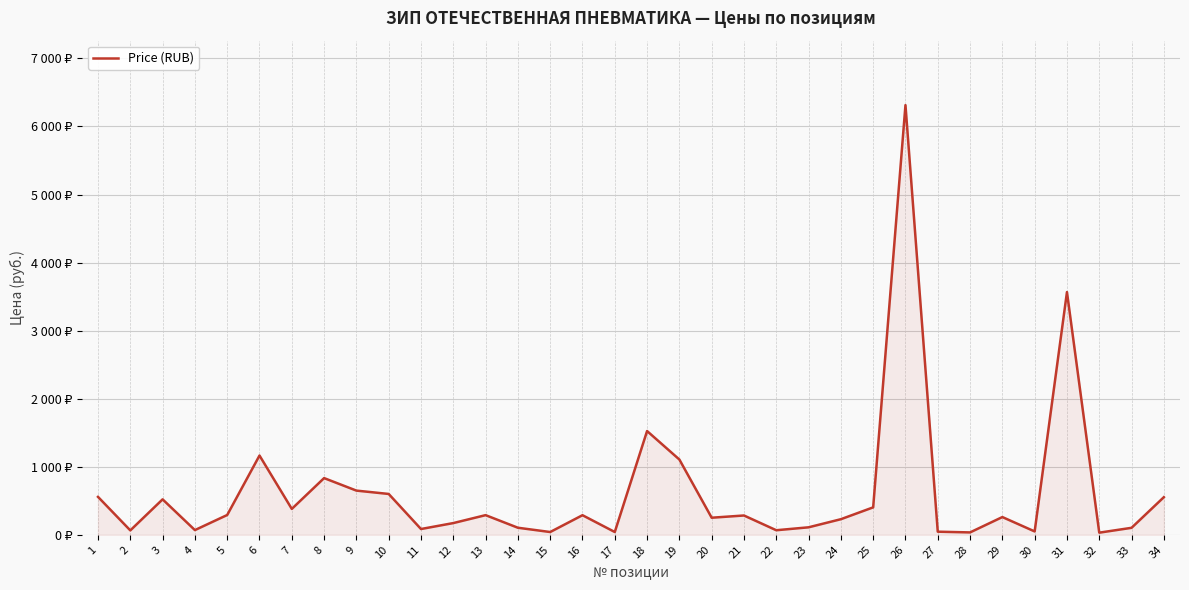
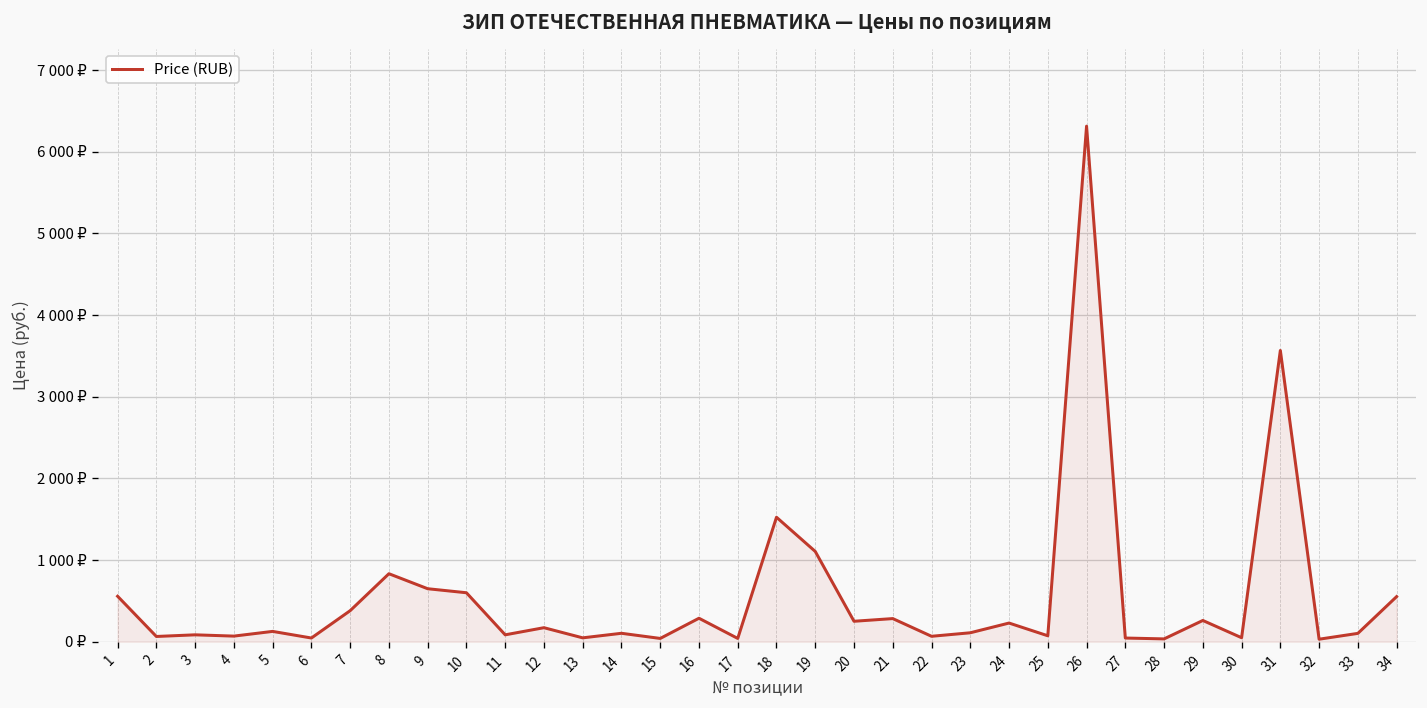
  {
    "1": "600 ₽",
    "2": "100 ₽",
-   "3": "500 ₽",
+   "3": "100 ₽",
    "4": "100 ₽",
-   "5": "300 ₽",
-   "6": "1200 ₽",
+   "5": "100 ₽",
+   "6": "0 ₽",
    "7": "400 ₽",
    "8": "800 ₽",
    "9": "600 ₽",
    "10": "600 ₽",
    "11": "100 ₽",
    "12": "200 ₽",
-   "13": "300 ₽",
+   "13": "0 ₽",
    "14": "100 ₽",
    "15": "0 ₽",
    "16": "300 ₽",
    "17": "0 ₽",
    "18": "1500 ₽",
    "19": "1100 ₽",
    "20": "300 ₽",
    "21": "300 ₽",
    "22": "100 ₽",
    "23": "100 ₽",
    "24": "200 ₽",
-   "25": "400 ₽",
+   "25": "100 ₽",
    "26": "6300 ₽",
    "27": "0 ₽",
    "28": "0 ₽",
    "29": "300 ₽",
    "30": "0 ₽",
    "31": "3600 ₽",
    "32": "0 ₽",
    "33": "100 ₽",
    "34": "600 ₽"
  }
